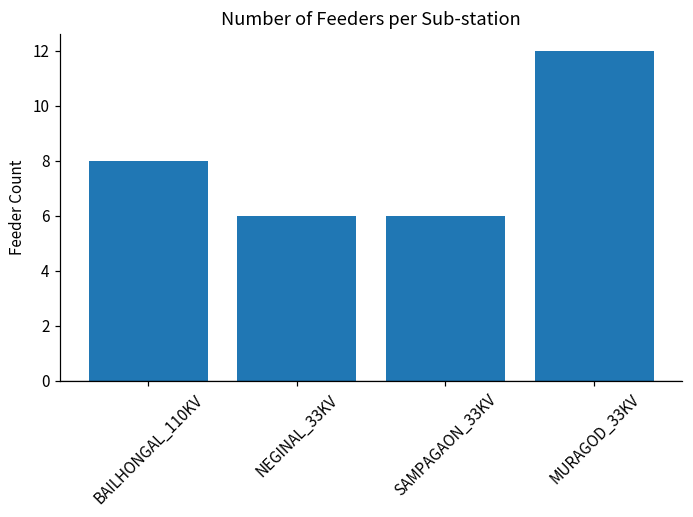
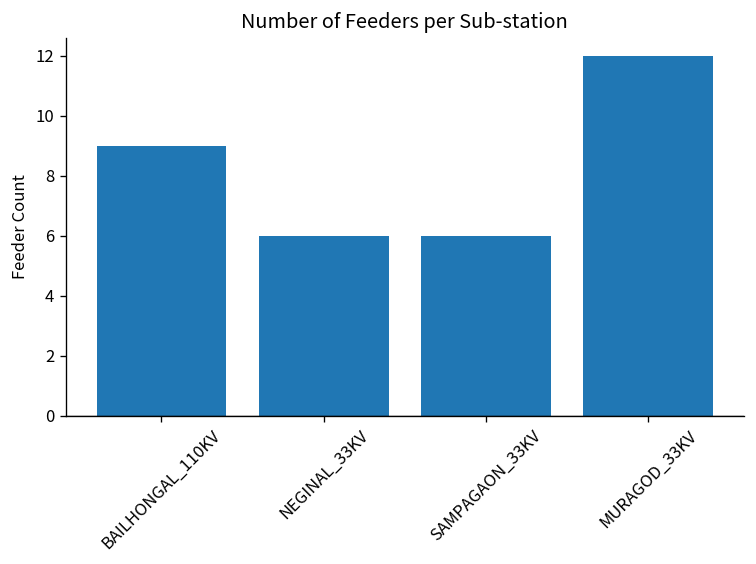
  {
-   "BAILHONGAL_110KV": 8,
+   "BAILHONGAL_110KV": 9,
    "NEGINAL_33KV": 6,
    "SAMPAGAON_33KV": 6,
    "MURAGOD_33KV": 12
  }
